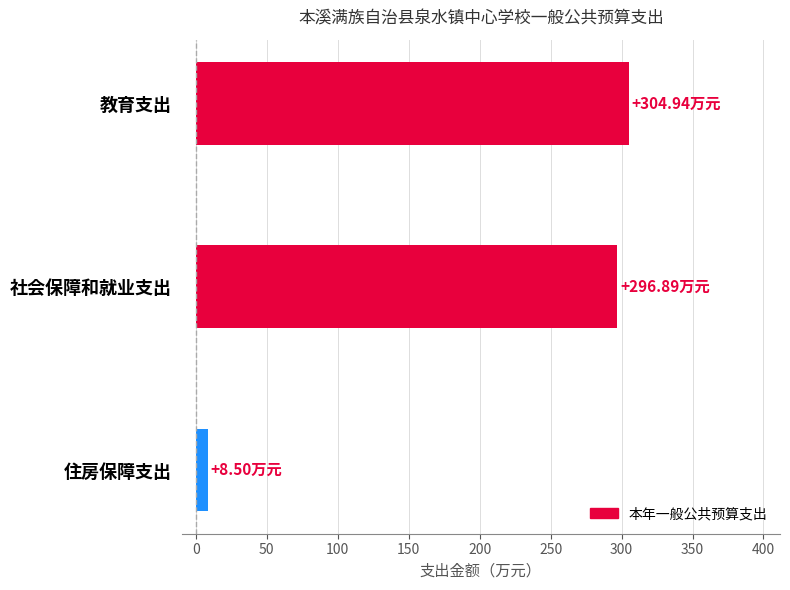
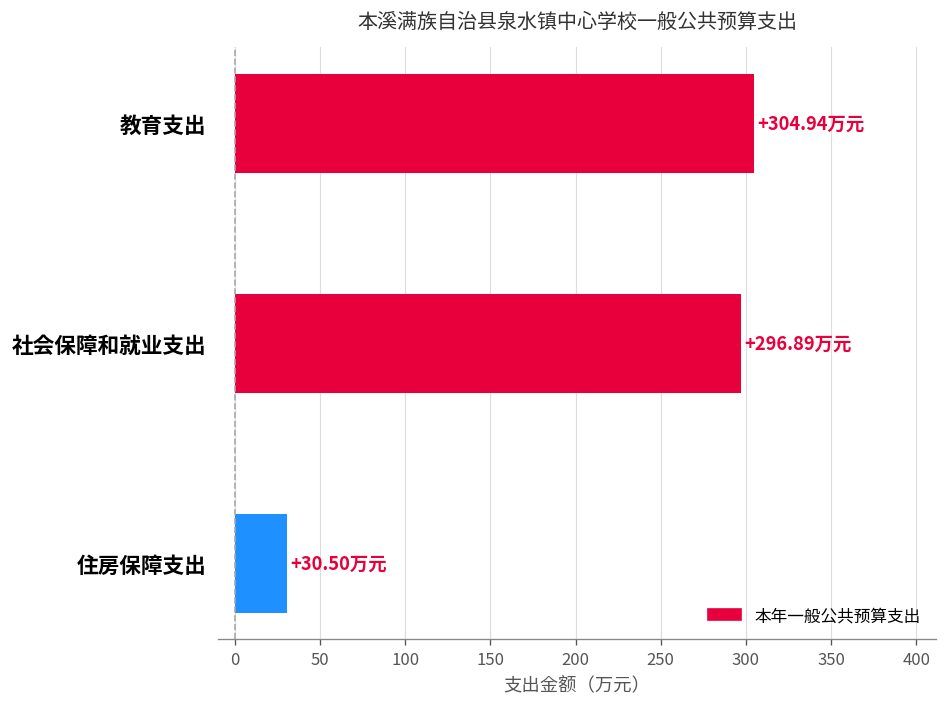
  {
    "教育支出": "+304.94",
    "社会保障和就业支出": "+296.89",
-   "住房保障支出": "+8.50"
+   "住房保障支出": "+30.50"
  }
